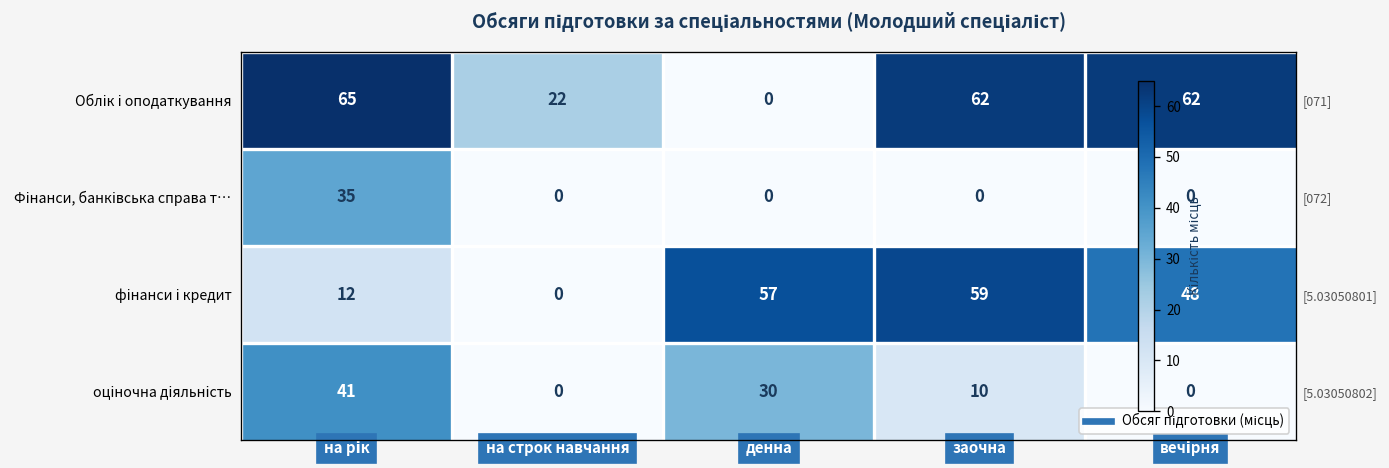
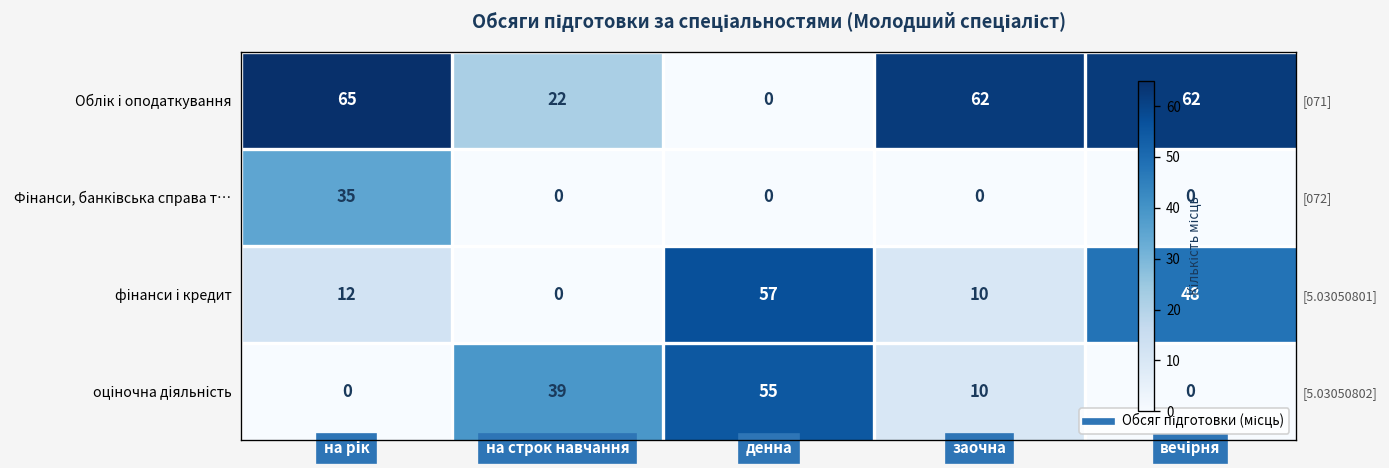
  {
    "Облік і оподаткування": {
      "на рік": 65,
      "на строк навчання": 22,
      "денна": 0,
      "заочна": 62,
      "вечірня": 62
    },
    "Фінанси, банківська справа т…": {
      "на рік": 35,
      "на строк навчання": 0,
      "денна": 0,
      "заочна": 0,
      "вечірня": 0
    },
    "фінанси і кредит": {
      "на рік": 12,
      "на строк навчання": 0,
      "денна": 57,
-     "заочна": 59,
+     "заочна": 10,
      "вечірня": 48
    },
    "оціночна діяльність": {
-     "на рік": 41,
-     "на строк навчання": 0,
-     "денна": 30,
+     "на рік": 0,
+     "на строк навчання": 39,
+     "денна": 55,
      "заочна": 10,
      "вечірня": 0
    }
  }
